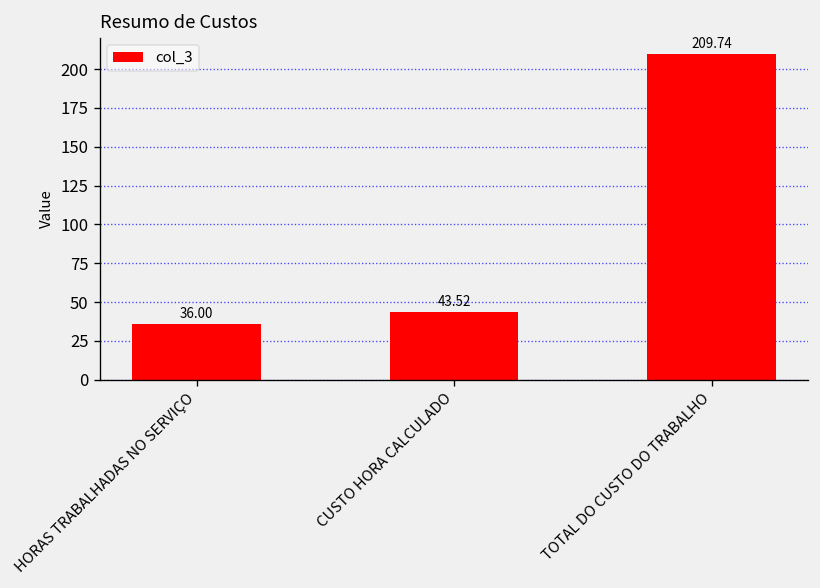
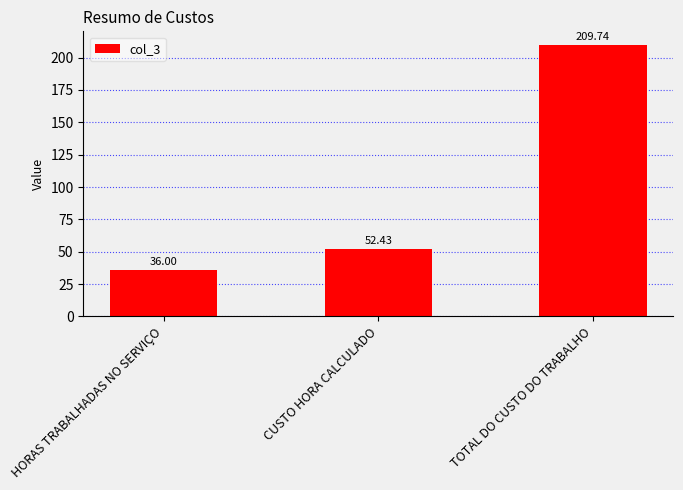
  {
    "HORAS TRABALHADAS NO SERVIÇO": 36.00,
-   "CUSTO HORA CALCULADO": 43.52,
+   "CUSTO HORA CALCULADO": 52.43,
    "TOTAL DO CUSTO DO TRABALHO": 209.74
  }
